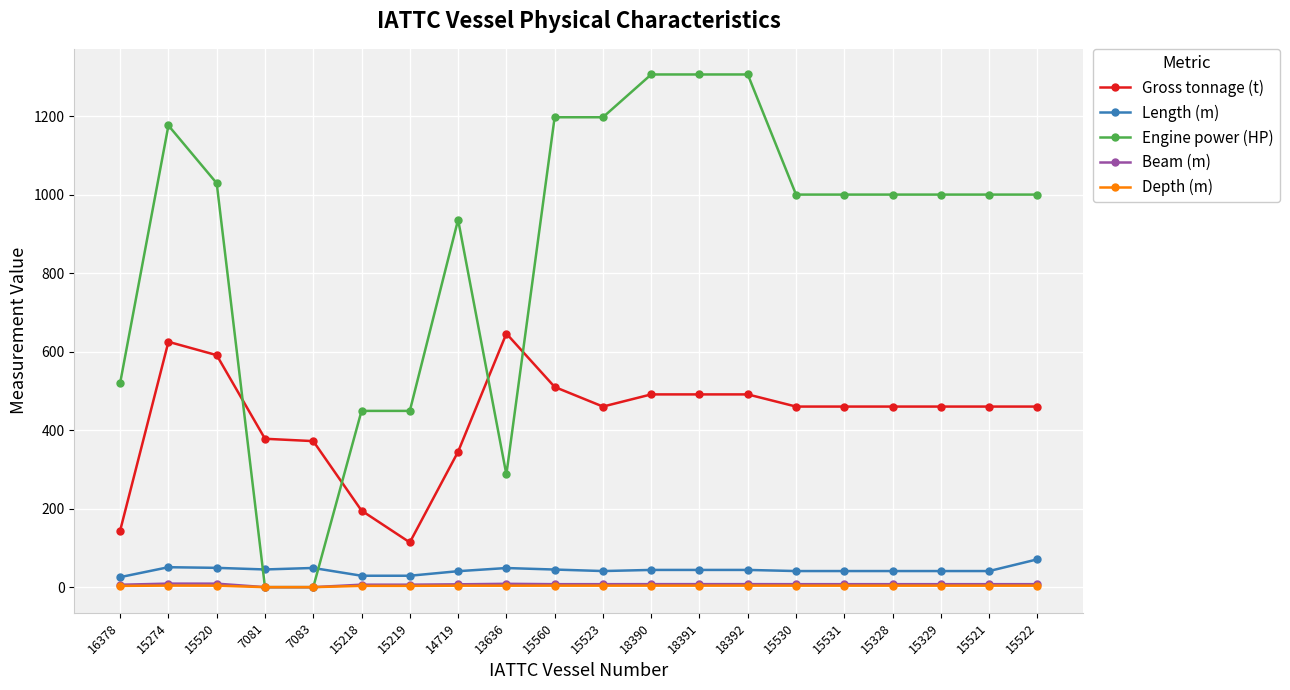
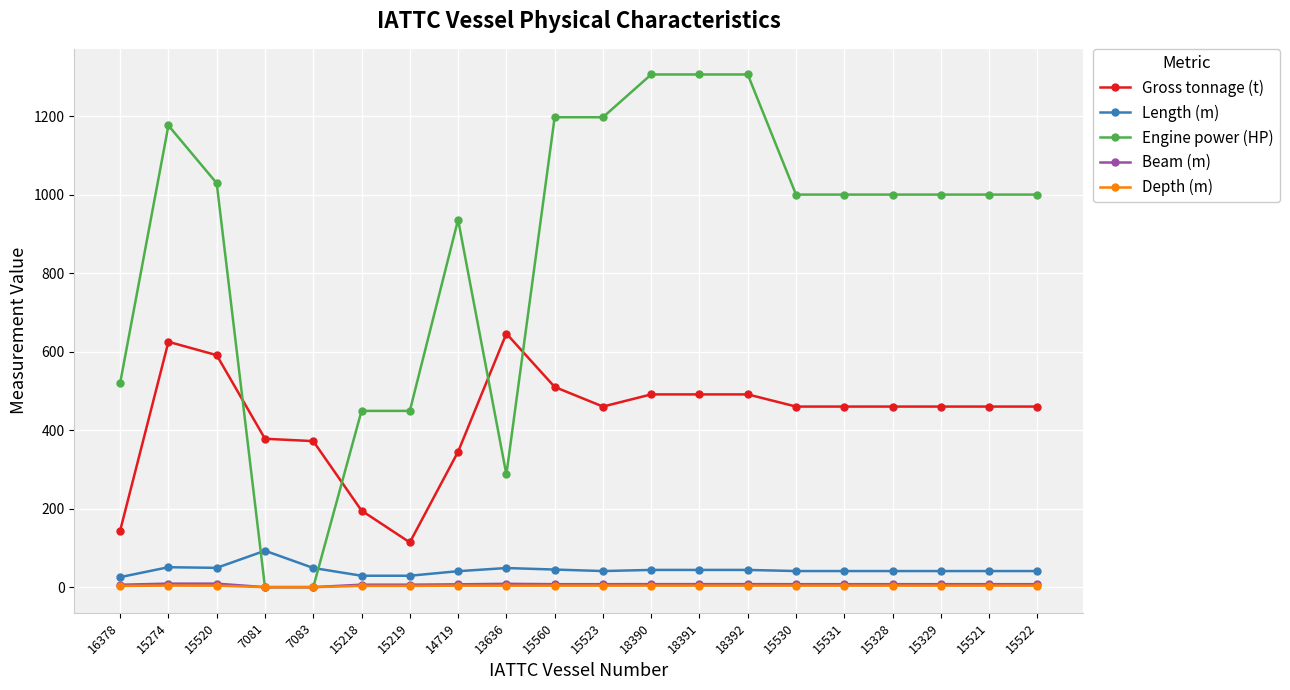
  {
    "Gross tonnage (t)": {
      "16378": 140,
      "15274": 630,
      "15520": 590,
      "7081": 380,
      "7083": 370,
      "15218": 200,
      "15219": 110,
      "14719": 350,
      "13636": 650,
      "15560": 510,
      "15523": 460,
      "18390": 490,
      "18391": 490,
      "18392": 490,
      "15530": 460,
      "15531": 460,
      "15328": 460,
      "15329": 460,
      "15521": 460,
      "15522": 460
    },
    "Length (m)": {
      "16378": 30,
      "15274": 50,
      "15520": 50,
-     "7081": 50,
+     "7081": 90,
      "7083": 50,
      "15218": 30,
      "15219": 30,
      "14719": 40,
      "13636": 50,
      "15560": 40,
      "15523": 40,
      "18390": 40,
      "18391": 40,
      "18392": 40,
      "15530": 40,
      "15531": 40,
      "15328": 40,
      "15329": 40,
      "15521": 40,
-     "15522": 70
+     "15522": 40
    },
    "Engine power (HP)": {
      "16378": 520,
      "15274": 1180,
      "15520": 1030,
      "15218": 450,
      "15219": 450,
      "14719": 940,
      "13636": 290,
      "15560": 1200,
      "15523": 1200,
      "18390": 1310,
      "18391": 1310,
      "18392": 1310,
      "15530": 1000,
      "15531": 1000,
      "15328": 1000,
      "15329": 1000,
      "15521": 1000,
      "15522": 1000
    }
  }
